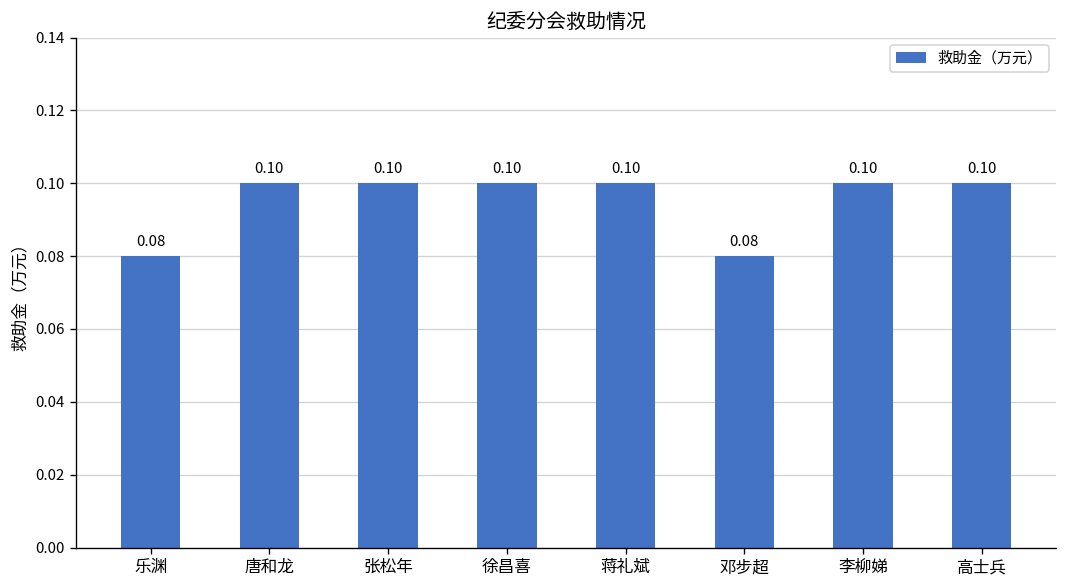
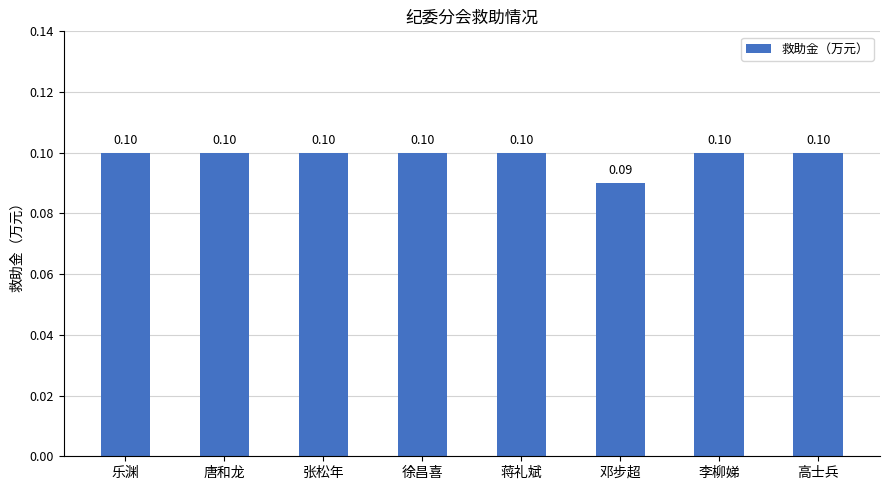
  {
-   "乐渊": 0.08,
+   "乐渊": 0.10,
    "唐和龙": 0.10,
    "张松年": 0.10,
    "徐昌喜": 0.10,
    "蒋礼斌": 0.10,
-   "邓步超": 0.08,
+   "邓步超": 0.09,
    "李柳娣": 0.10,
    "高士兵": 0.10
  }
